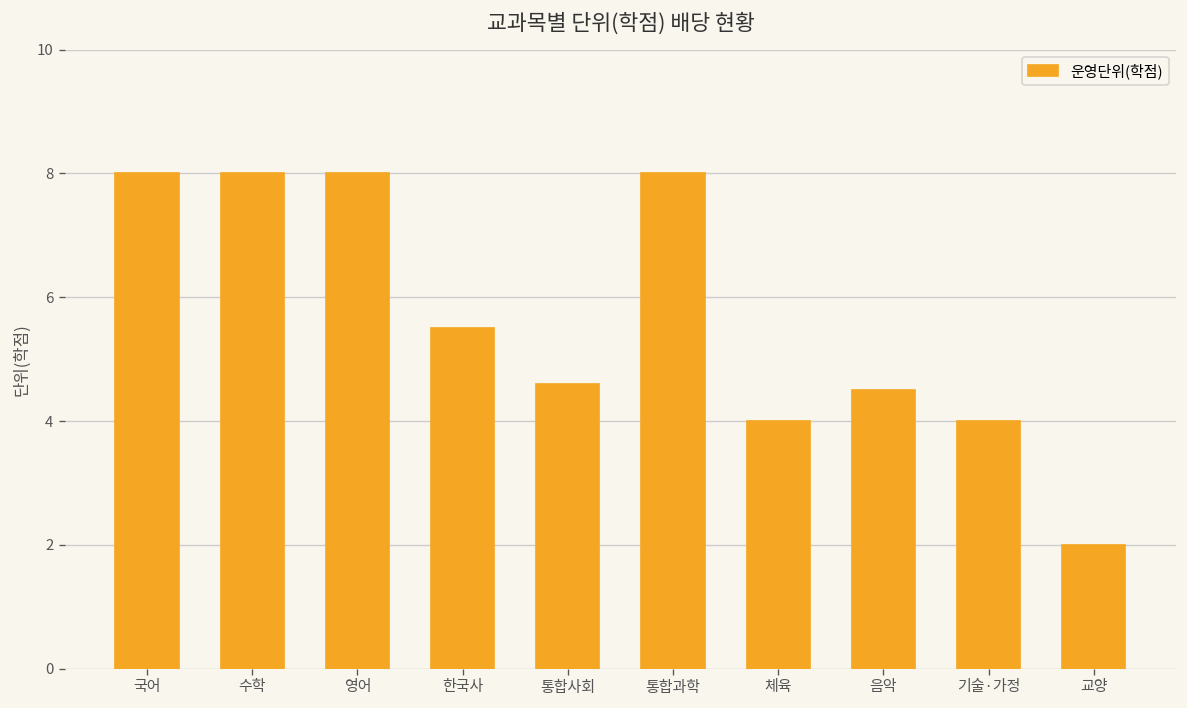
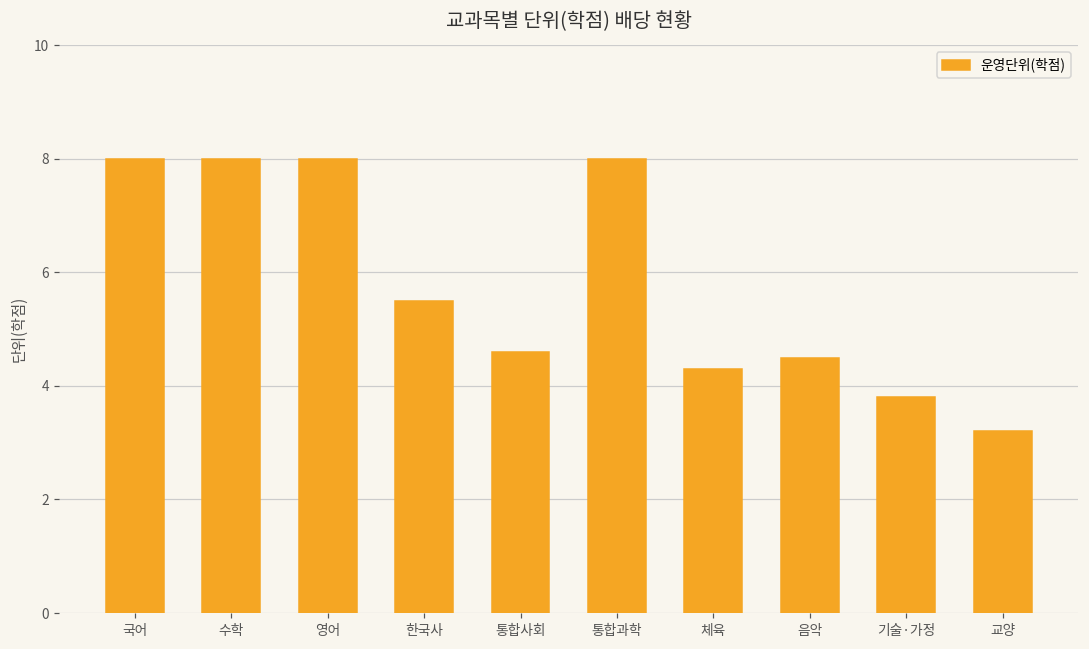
  {
    "국어": 8.0,
    "수학": 8.0,
    "영어": 8.0,
    "한국사": 5.5,
    "통합사회": 4.6,
    "통합과학": 8.0,
-   "체육": 4.0,
+   "체육": 4.3,
    "음악": 4.5,
-   "기술·가정": 4.0,
-   "교양": 2.0
+   "기술·가정": 3.8,
+   "교양": 3.2
  }
